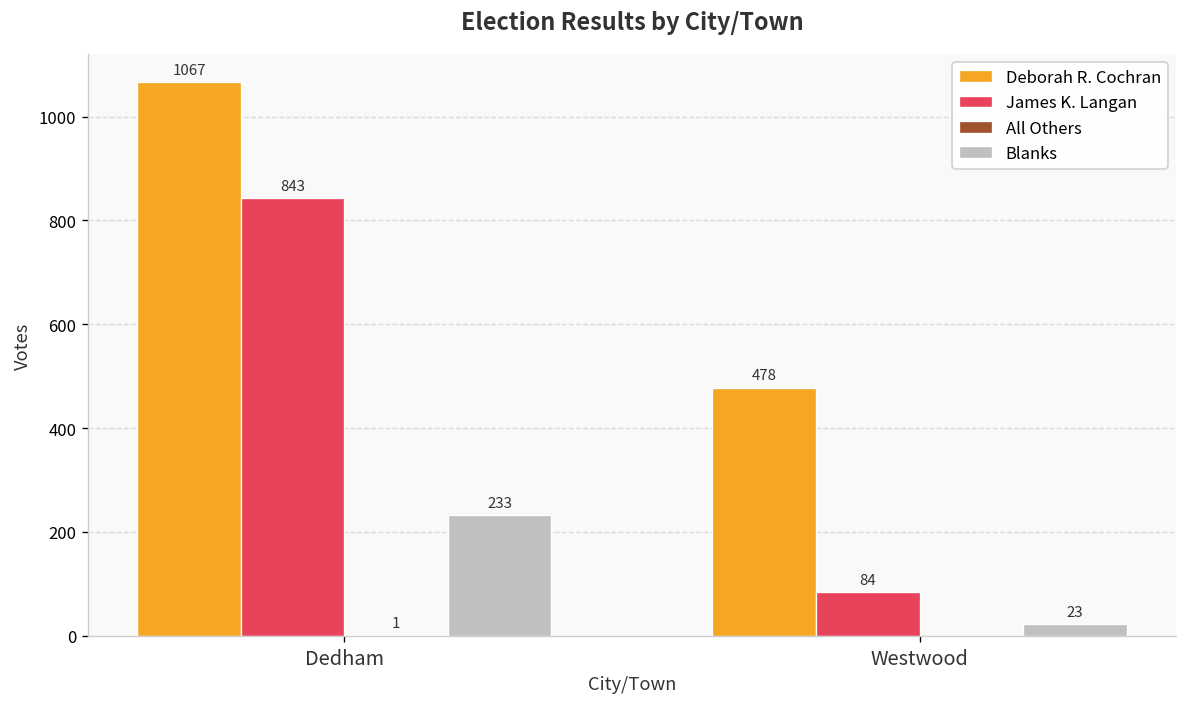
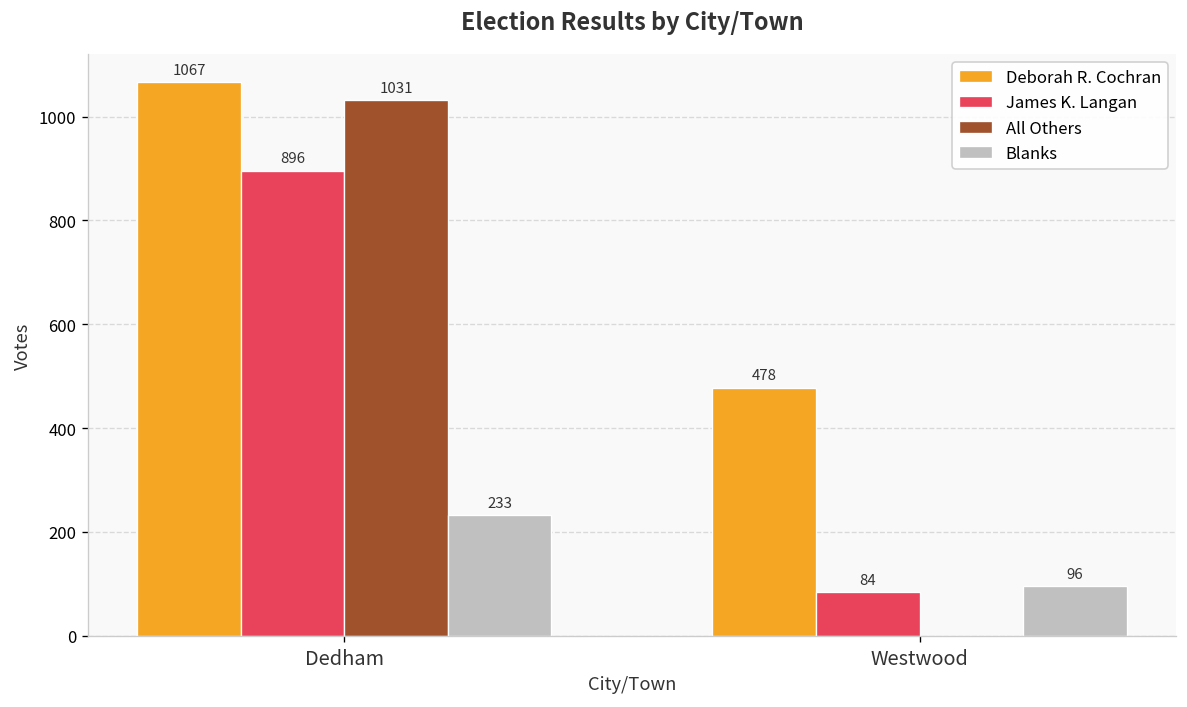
  {
    "Deborah R. Cochran": {
      "Dedham": 1067,
      "Westwood": 478
    },
    "James K. Langan": {
-     "Dedham": 843,
+     "Dedham": 896,
      "Westwood": 84
    },
    "All Others": {
-     "Dedham": 1
+     "Dedham": 1031
    },
    "Blanks": {
      "Dedham": 233,
-     "Westwood": 23
+     "Westwood": 96
    }
  }
